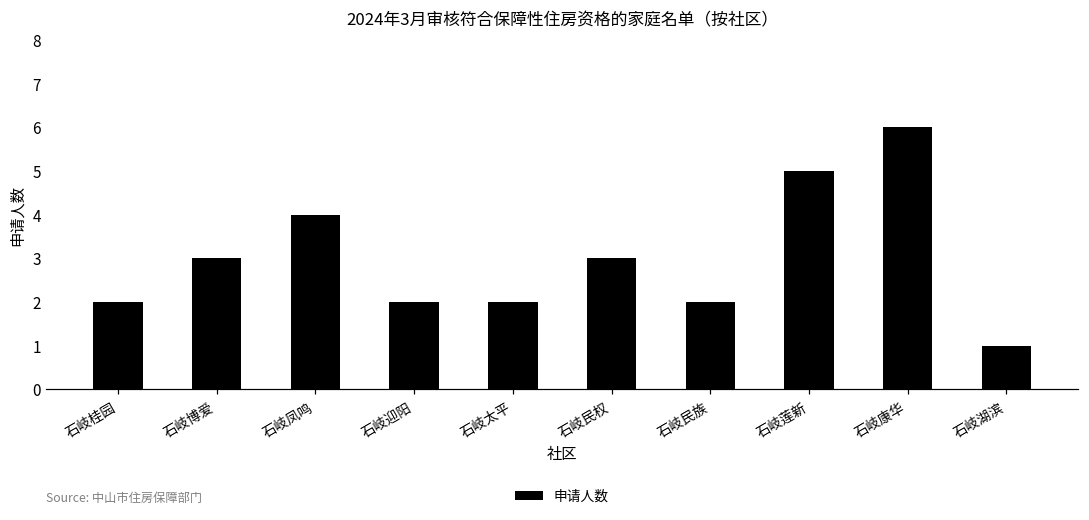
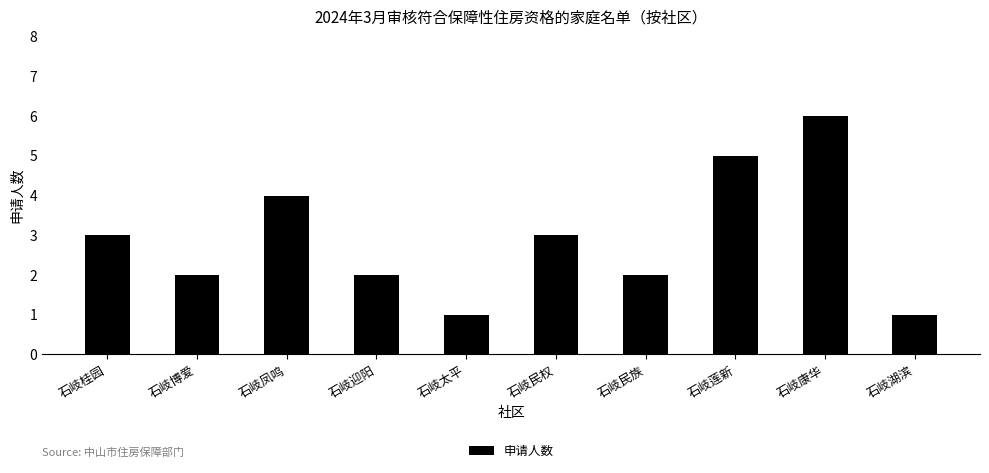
  {
-   "石岐桂园": 2,
-   "石岐博爱": 3,
+   "石岐桂园": 3,
+   "石岐博爱": 2,
    "石岐凤鸣": 4,
    "石岐迎阳": 2,
-   "石岐太平": 2,
+   "石岐太平": 1,
    "石岐民权": 3,
    "石岐民族": 2,
    "石岐莲新": 5,
    "石岐康华": 6,
    "石岐湖滨": 1
  }
